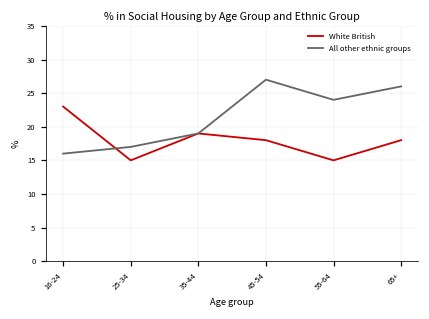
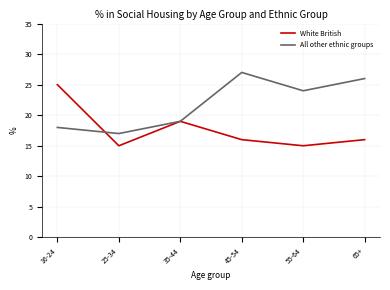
  {
    "White British": {
-     "16-24": 23,
+     "16-24": 25,
      "25-34": 15,
-     "45-54": 18,
+     "45-54": 16,
      "55-64": 15,
-     "65+": 18
+     "65+": 16
    },
    "All other ethnic groups": {
-     "16-24": 16,
+     "16-24": 18,
      "25-34": 17,
      "45-54": 27,
      "55-64": 24,
      "65+": 26
    }
  }
